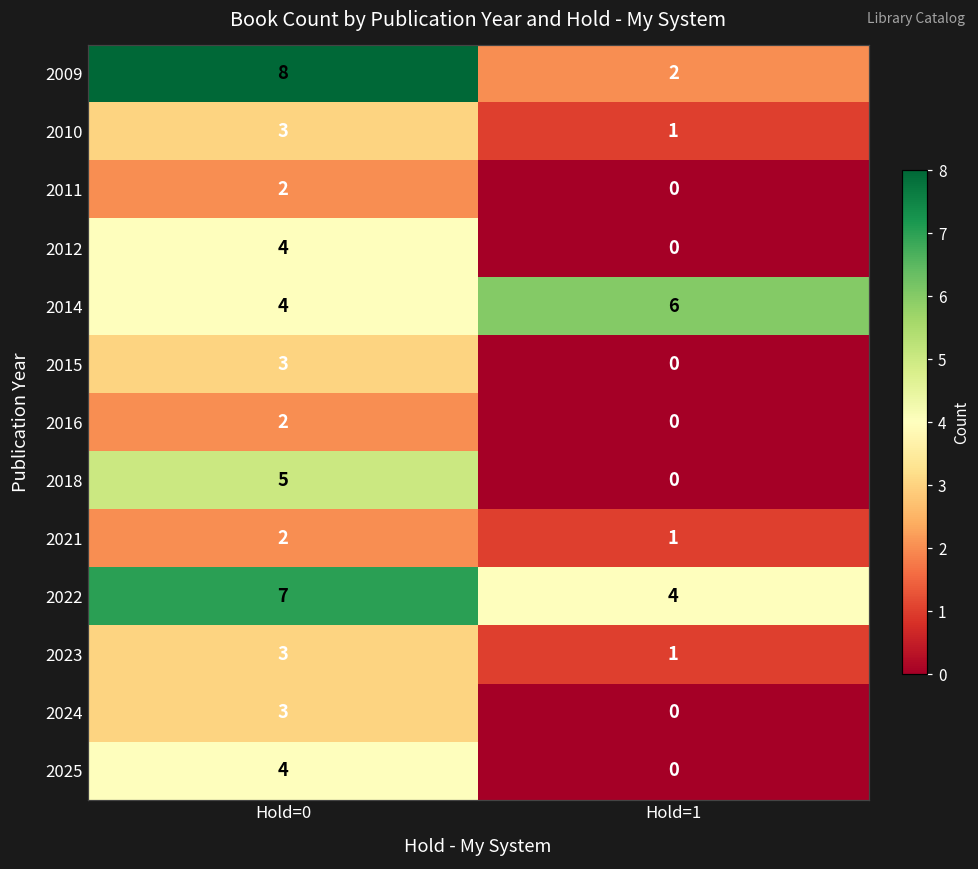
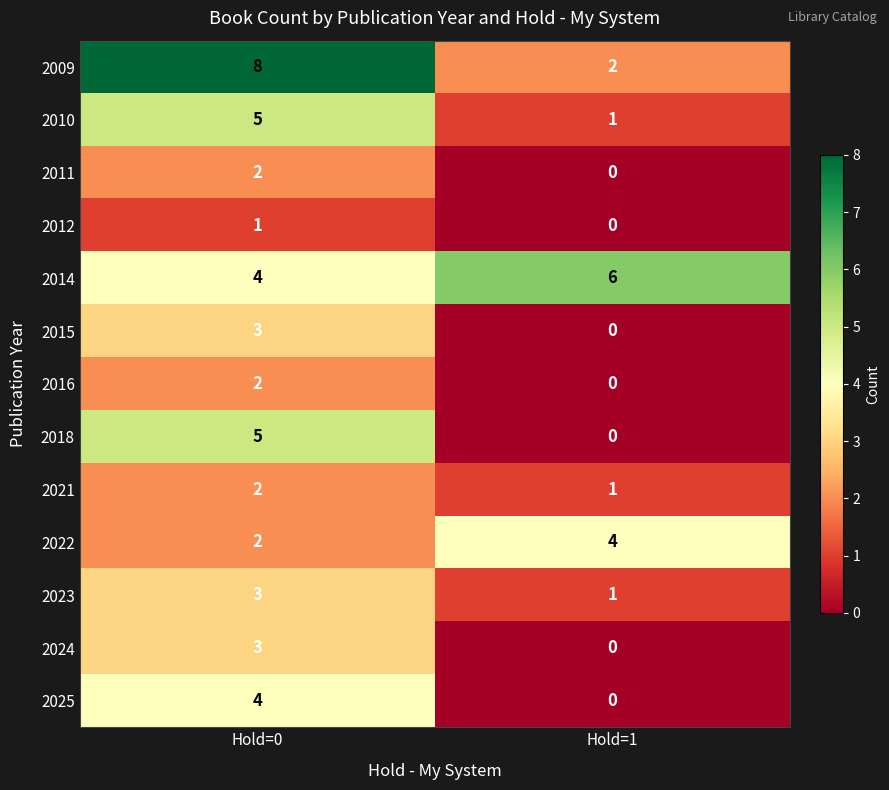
  {
    "2009": {
      "Hold=0": 8,
      "Hold=1": 2
    },
    "2010": {
-     "Hold=0": 3,
+     "Hold=0": 5,
      "Hold=1": 1
    },
    "2011": {
      "Hold=0": 2,
      "Hold=1": 0
    },
    "2012": {
-     "Hold=0": 4,
+     "Hold=0": 1,
      "Hold=1": 0
    },
    "2014": {
      "Hold=0": 4,
      "Hold=1": 6
    },
    "2015": {
      "Hold=0": 3,
      "Hold=1": 0
    },
    "2016": {
      "Hold=0": 2,
      "Hold=1": 0
    },
    "2018": {
      "Hold=0": 5,
      "Hold=1": 0
    },
    "2021": {
      "Hold=0": 2,
      "Hold=1": 1
    },
    "2022": {
-     "Hold=0": 7,
+     "Hold=0": 2,
      "Hold=1": 4
    },
    "2023": {
      "Hold=0": 3,
      "Hold=1": 1
    },
    "2024": {
      "Hold=0": 3,
      "Hold=1": 0
    },
    "2025": {
      "Hold=0": 4,
      "Hold=1": 0
    }
  }
